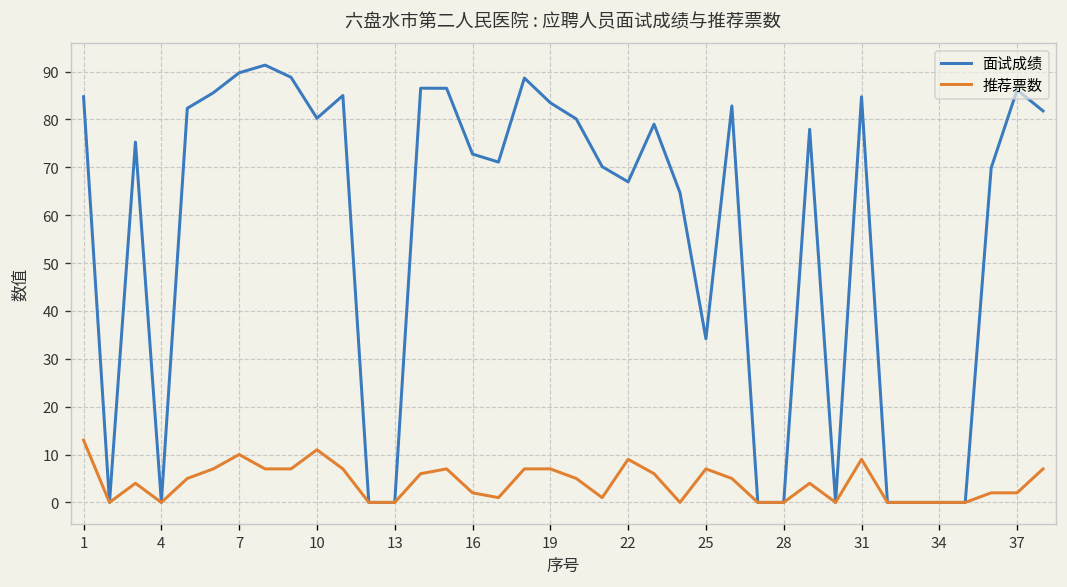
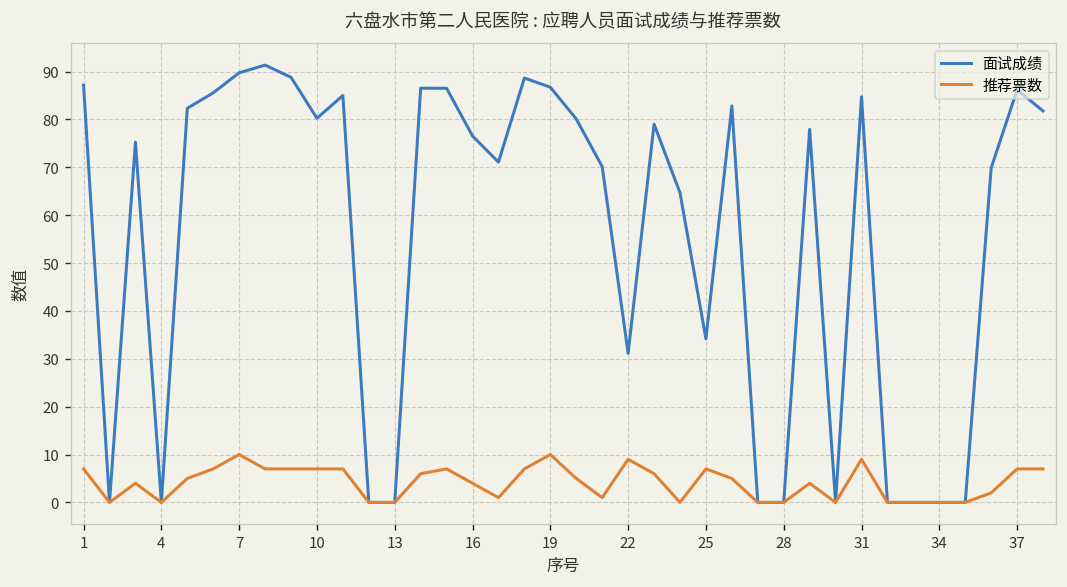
  {
    "面试成绩": {
-     "1": 85,
+     "1": 87,
      "7": 90,
      "10": 80,
-     "16": 73,
-     "19": 83,
-     "22": 67,
+     "16": 77,
+     "19": 87,
+     "22": 31,
      "25": 34,
      "31": 85
    },
    "推荐票数": {
-     "1": 13,
+     "1": 7,
      "7": 10,
-     "10": 11,
-     "16": 2,
-     "19": 7,
+     "10": 7,
+     "16": 4,
+     "19": 10,
      "22": 9,
      "25": 7,
      "31": 9,
-     "37": 2
+     "37": 7
    }
  }
